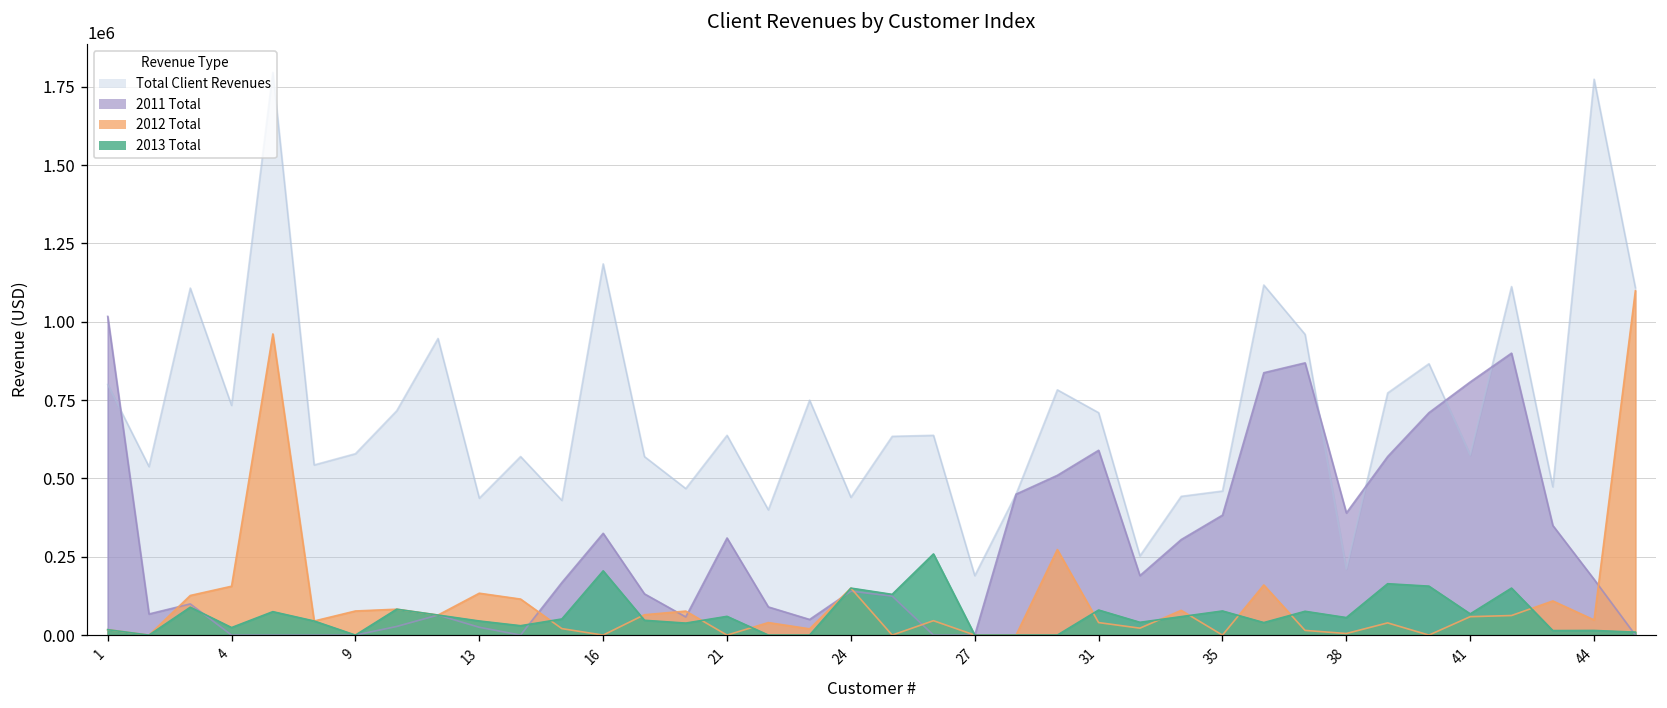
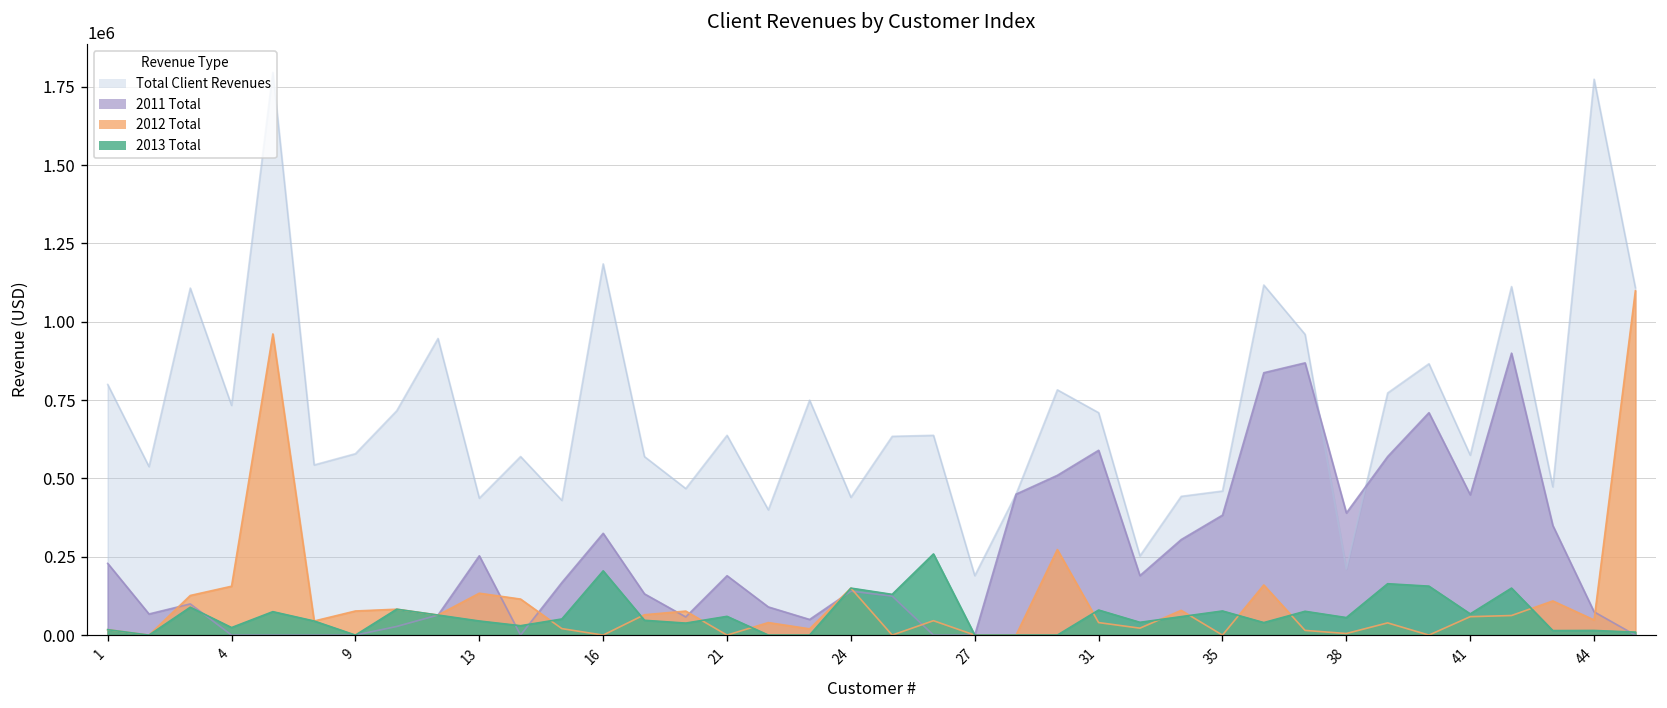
  {
    "Total Client Revenues": {
      "1": 800000,
      "4": 730000,
      "9": 580000,
      "13": 440000,
      "16": 1190000,
      "21": 640000,
      "24": 440000,
      "27": 190000,
      "31": 710000,
      "35": 460000,
      "38": 210000,
      "41": 570000,
      "44": 1770000
    },
    "2011 Total": {
-     "1": 1020000,
+     "1": 230000,
      "4": 0,
-     "13": 30000,
+     "13": 250000,
      "16": 330000,
-     "21": 310000,
+     "21": 190000,
      "24": 140000,
      "31": 590000,
      "35": 380000,
      "38": 390000,
-     "41": 810000,
-     "44": 180000
+     "41": 450000,
+     "44": 70000
    },
    "2012 Total": {
      "4": 160000,
      "9": 80000,
      "13": 130000,
      "16": 0,
      "21": 0,
      "31": 40000,
      "35": 0,
      "38": 10000,
      "44": 50000
    },
    "2013 Total": {
      "4": 20000,
      "13": 50000,
      "16": 210000,
      "21": 60000,
      "31": 80000,
      "35": 80000,
      "38": 60000,
      "44": 10000
    }
  }
